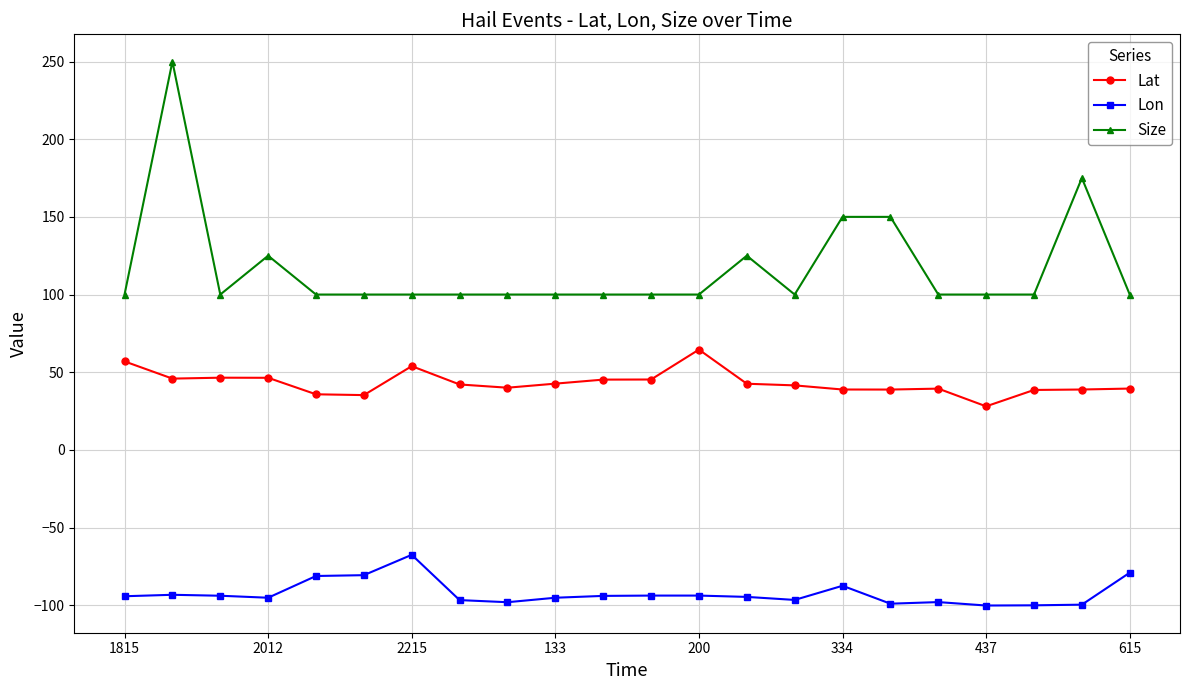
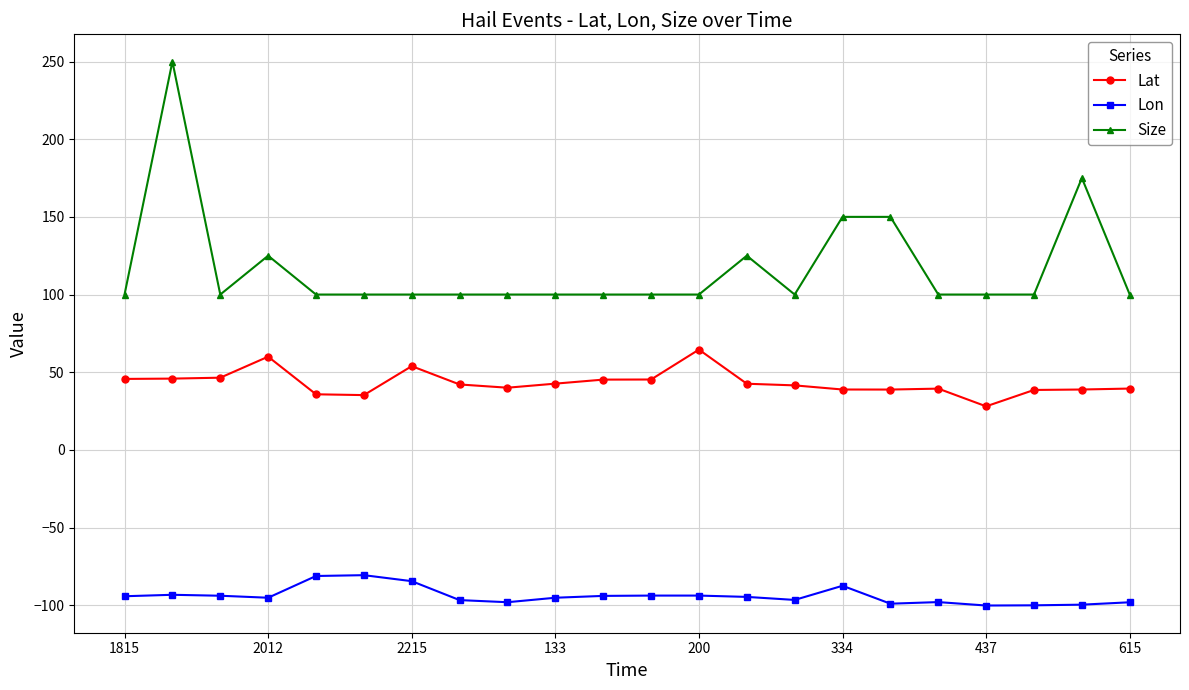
  {
    "Lat": {
-     "1815": 57,
-     "2012": 46,
+     "1815": 46,
+     "2012": 60,
      "2215": 54,
      "133": 43,
      "200": 65,
      "334": 39,
      "437": 28,
      "615": 39
    },
    "Lon": {
      "1815": -94,
      "2012": -95,
-     "2215": -68,
+     "2215": -85,
      "133": -95,
      "200": -94,
      "334": -87,
      "437": -100,
-     "615": -79
+     "615": -98
    },
    "Size": {
      "1815": 100,
      "2012": 125,
      "2215": 100,
      "133": 100,
      "200": 100,
      "334": 150,
      "437": 100,
      "615": 100
    }
  }
